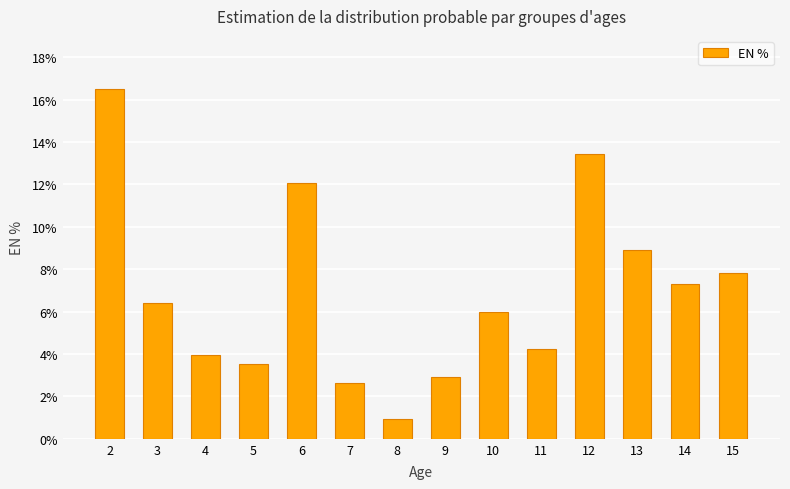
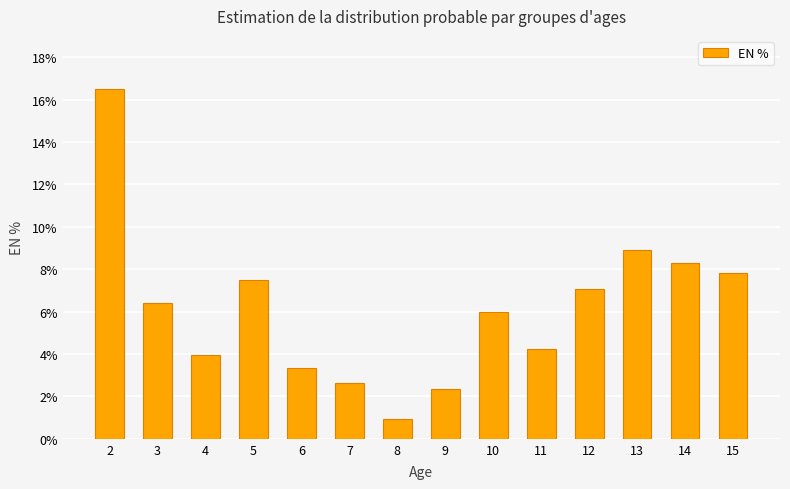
  {
    "2": "16.5%",
    "3": "6.4%",
    "4": "3.9%",
-   "5": "3.5%",
-   "6": "12.1%",
+   "5": "7.5%",
+   "6": "3.3%",
    "7": "2.6%",
    "8": "0.9%",
-   "9": "2.9%",
+   "9": "2.4%",
    "10": "6.0%",
    "11": "4.2%",
-   "12": "13.4%",
+   "12": "7.1%",
    "13": "8.9%",
-   "14": "7.3%",
+   "14": "8.3%",
    "15": "7.8%"
  }
